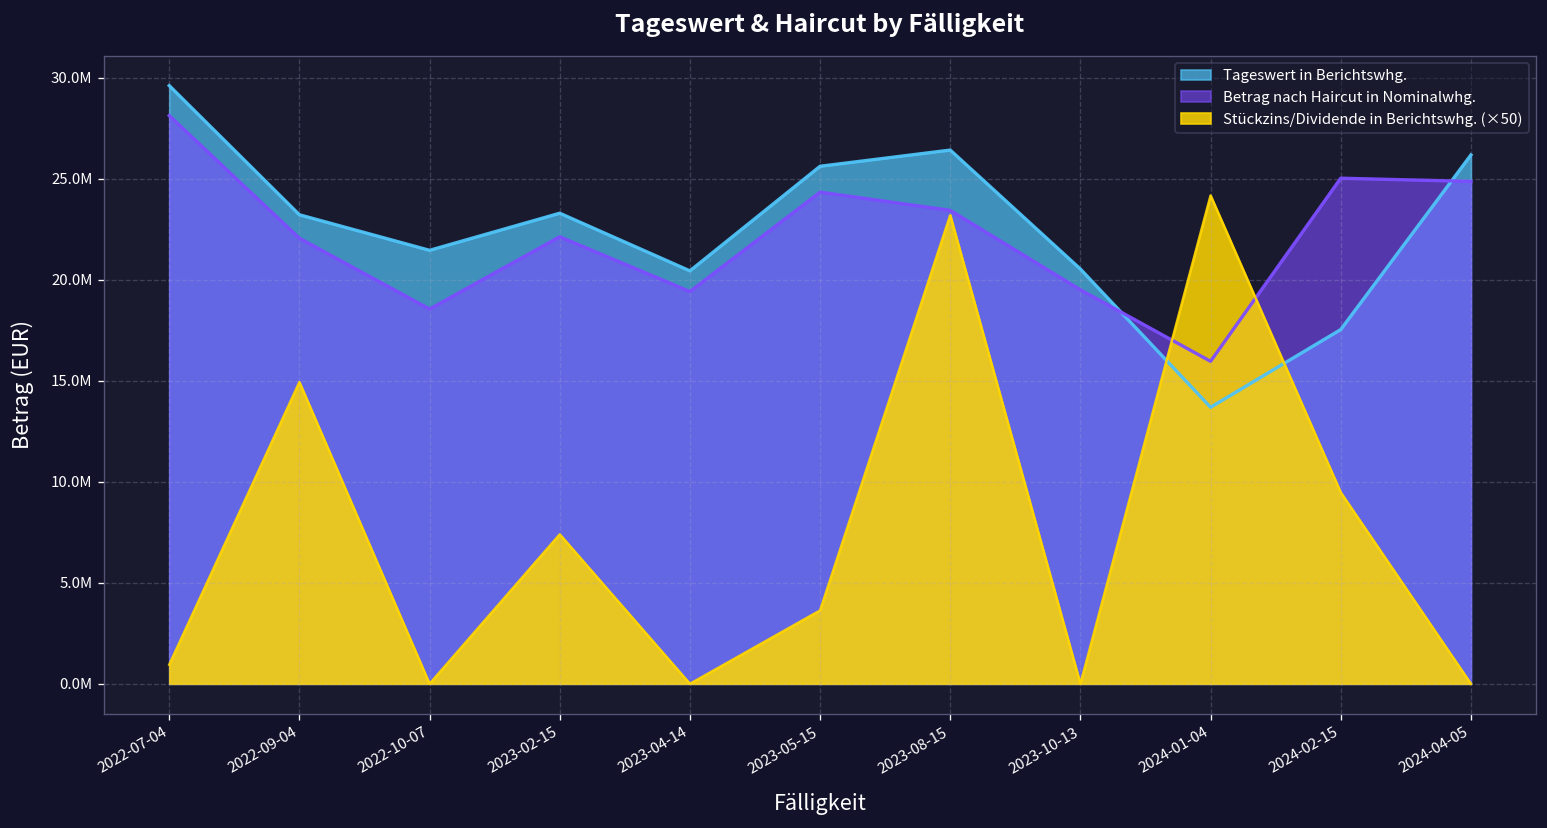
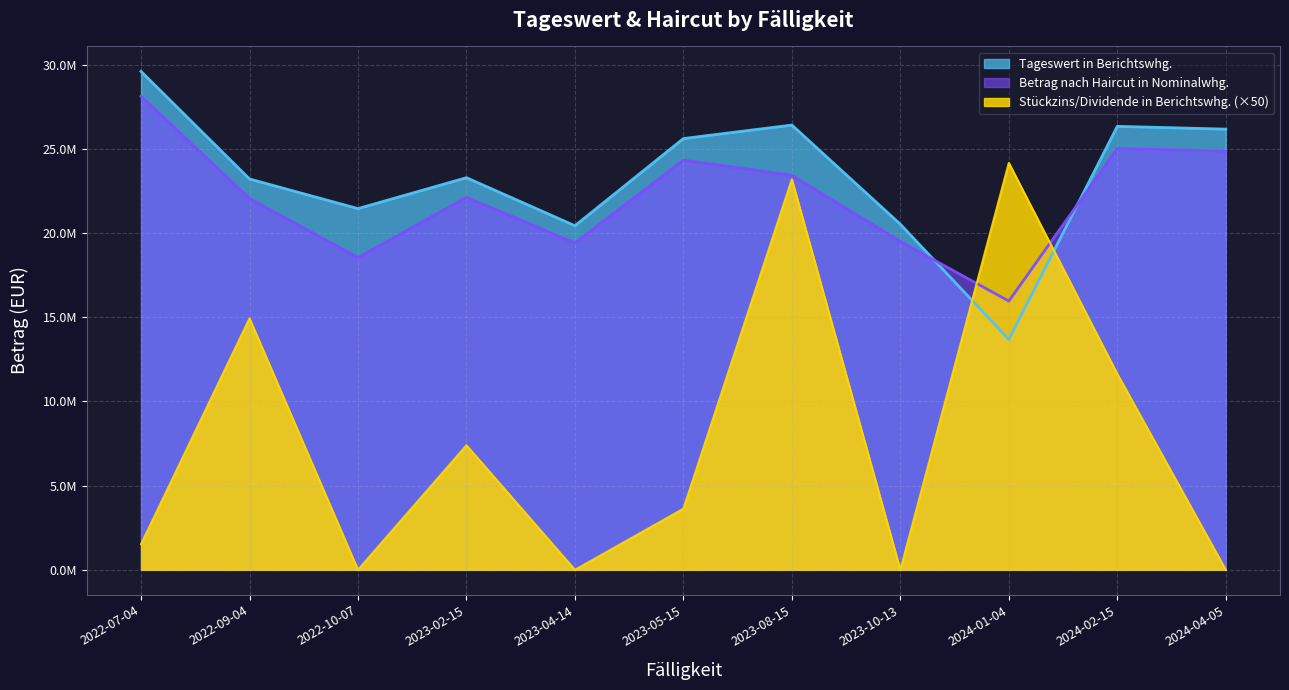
  {
    "Tageswert in Berichtswhg.": {
      "2022-07-04": 29600000,
      "2022-09-04": 23200000,
      "2022-10-07": 21500000,
      "2023-02-15": 23300000,
      "2023-04-14": 20400000,
      "2023-05-15": 25600000,
      "2023-08-15": 26400000,
      "2023-10-13": 20500000,
      "2024-01-04": 13700000,
-     "2024-02-15": 17500000,
+     "2024-02-15": 26300000,
      "2024-04-05": 26200000
    },
    "Betrag nach Haircut in Nominalwhg.": {
      "2022-07-04": 28100000,
      "2022-09-04": 22100000,
      "2022-10-07": 18500000,
      "2023-02-15": 22100000,
      "2023-04-14": 19400000,
      "2023-05-15": 24300000,
      "2023-08-15": 23400000,
      "2023-10-13": 19500000,
      "2024-01-04": 16000000,
      "2024-02-15": 25000000,
      "2024-04-05": 24900000
    },
    "Stückzins/Dividende in Berichtswhg. (×50)": {
-     "2022-07-04": 900000,
+     "2022-07-04": 1500000,
      "2022-09-04": 14900000,
      "2022-10-07": 0,
      "2023-02-15": 7400000,
      "2023-04-14": 0,
      "2023-05-15": 3600000,
      "2023-08-15": 23200000,
      "2023-10-13": 0,
      "2024-01-04": 24200000,
-     "2024-02-15": 9500000,
+     "2024-02-15": 11600000,
      "2024-04-05": 0
    }
  }
